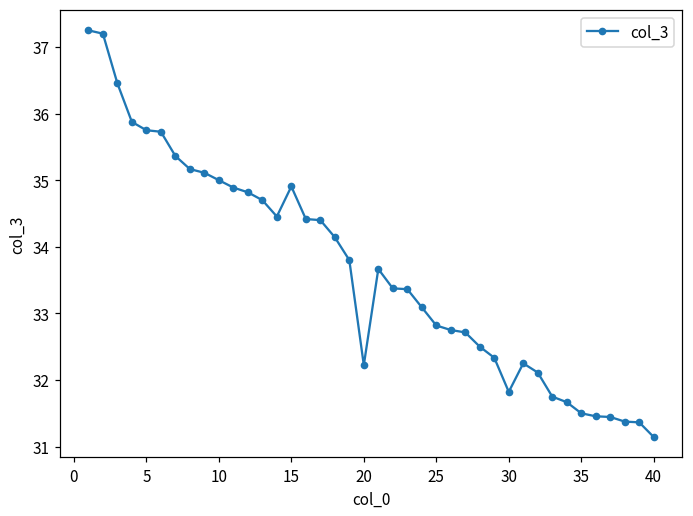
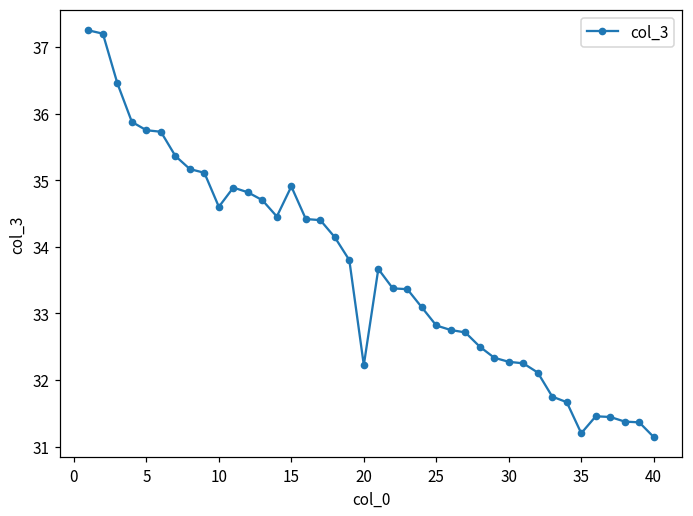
  {
    "5": 35.8,
-   "10": 35.0,
+   "10": 34.6,
    "15": 34.9,
    "20": 32.2,
    "25": 32.8,
-   "30": 31.8,
-   "35": 31.5,
+   "30": 32.3,
+   "35": 31.2,
    "40": 31.1
  }
